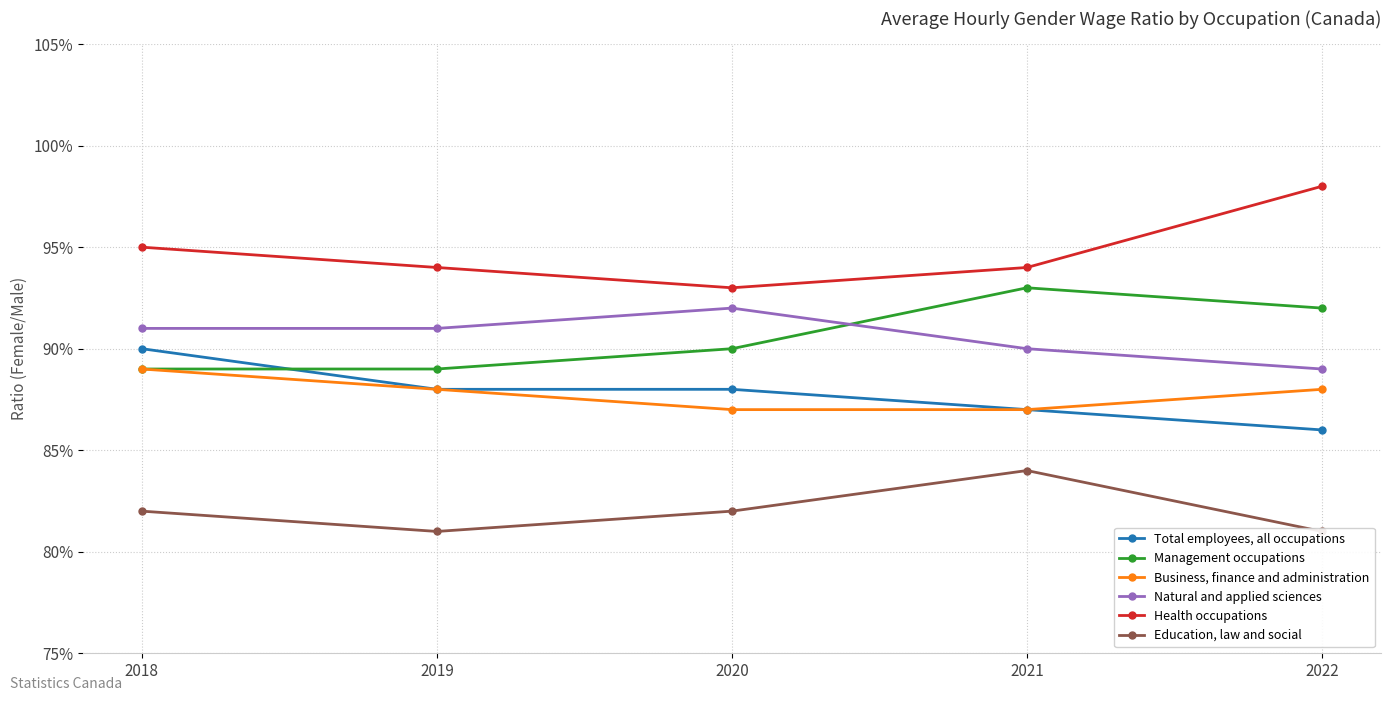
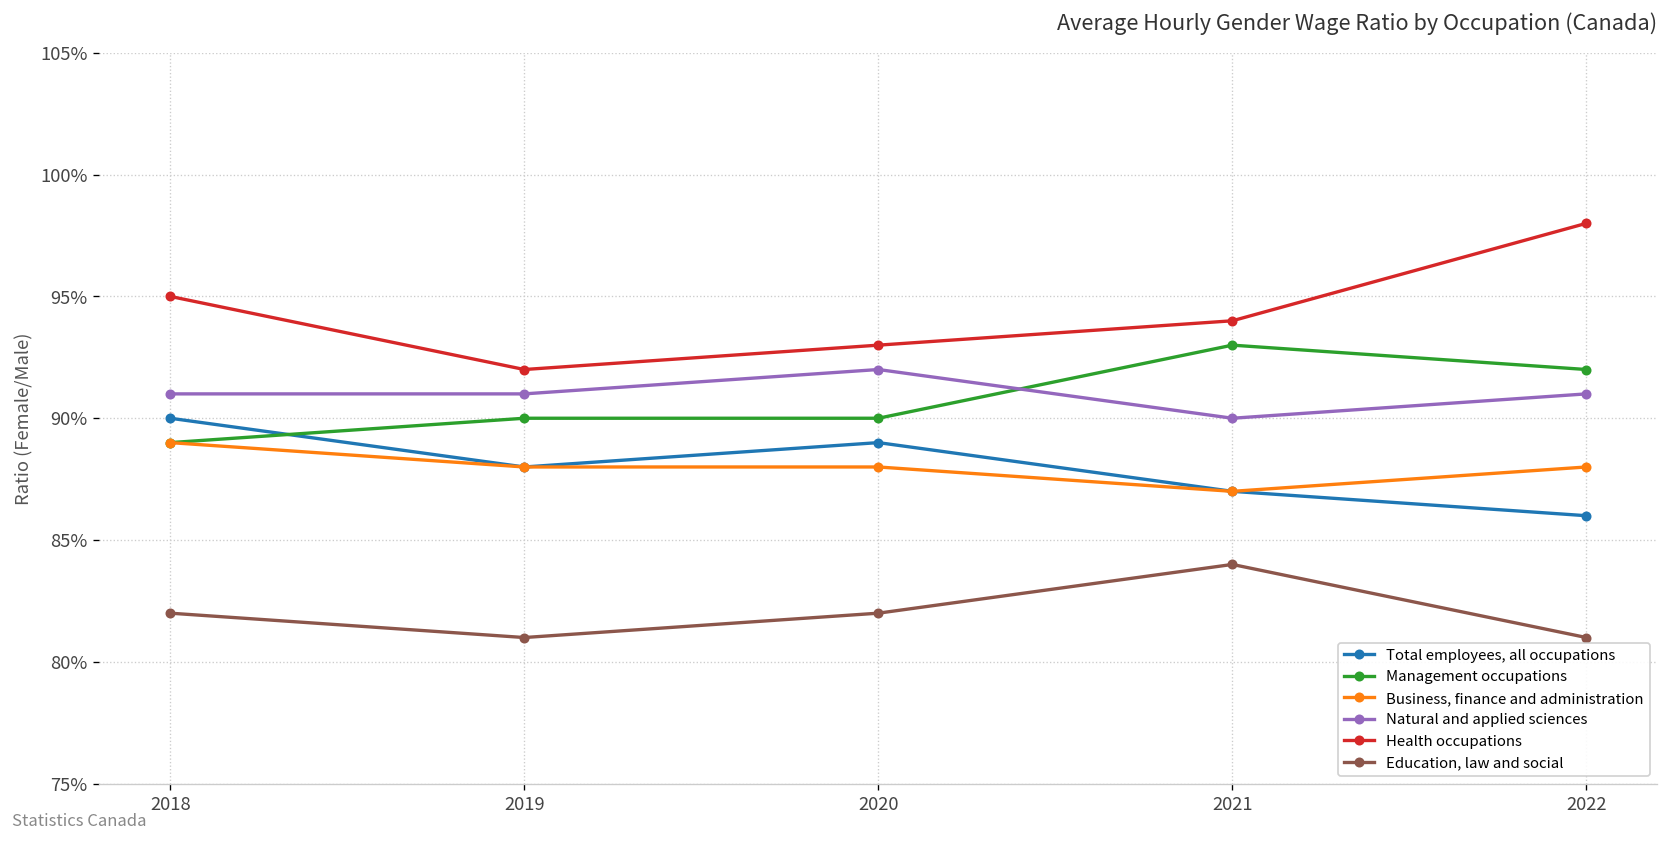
  {
    "Total employees, all occupations": {
      "2018": "90.0%",
-     "2020": "88.0%",
+     "2020": "89.0%",
      "2022": "86.0%"
    },
    "Management occupations": {
-     "2019": "89.0%",
+     "2019": "90.0%",
      "2020": "90.0%",
      "2021": "93.0%",
      "2022": "92.0%"
    },
    "Business, finance and administration": {
-     "2020": "87.0%",
+     "2020": "88.0%",
      "2022": "88.0%"
    },
    "Natural and applied sciences": {
      "2018": "91.0%",
      "2019": "91.0%",
      "2020": "92.0%",
      "2021": "90.0%",
-     "2022": "89.0%"
+     "2022": "91.0%"
    },
    "Health occupations": {
      "2018": "95.0%",
-     "2019": "94.0%",
+     "2019": "92.0%",
      "2020": "93.0%",
      "2021": "94.0%",
      "2022": "98.0%"
    },
    "Education, law and social": {
      "2018": "82.0%",
      "2019": "81.0%",
      "2020": "82.0%",
      "2021": "84.0%"
    }
  }
